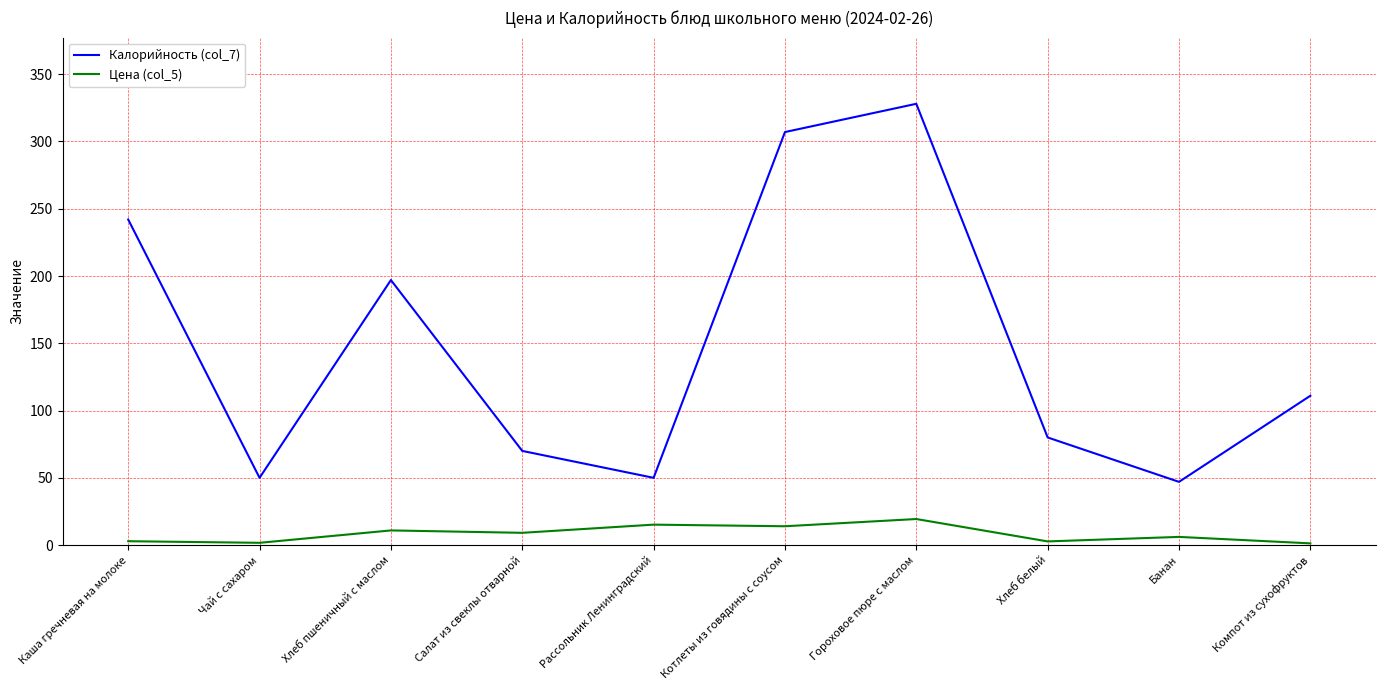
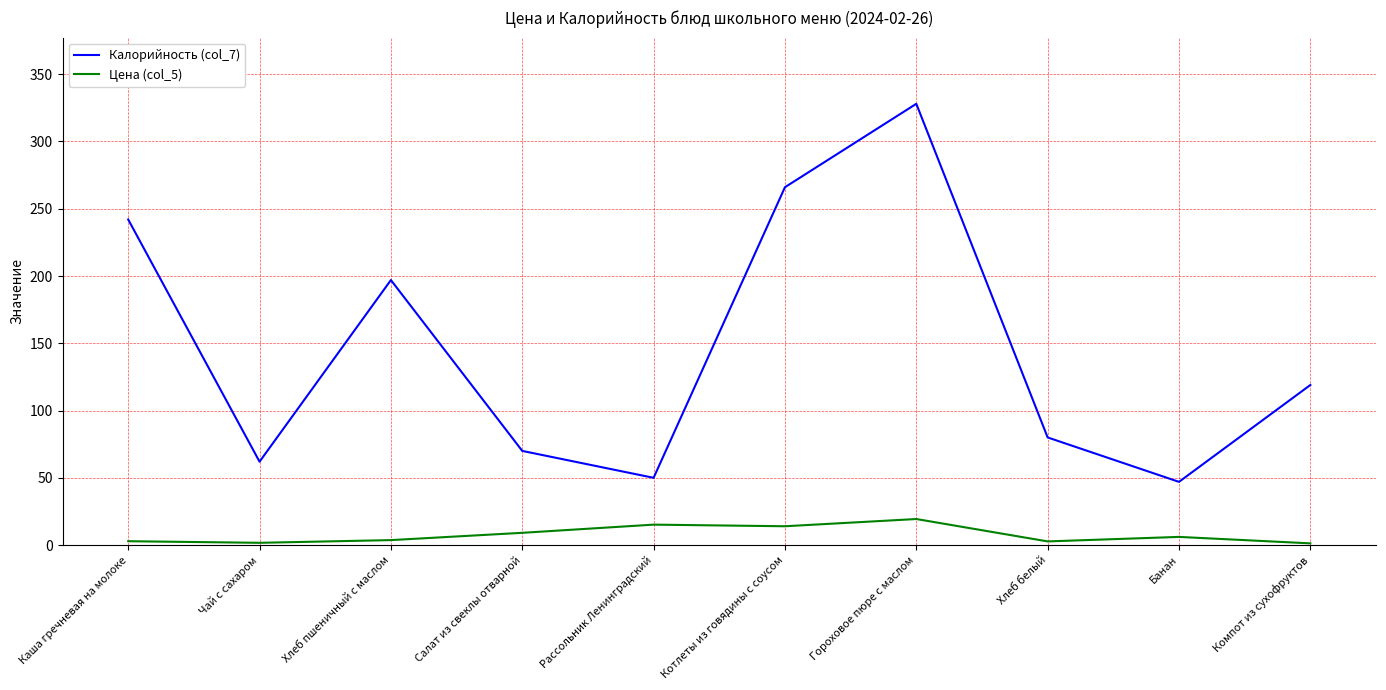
  {
    "Калорийность (col_7)": {
      "Каша гречневая на молоке": 242,
-     "Чай с сахаром": 50,
+     "Чай с сахаром": 62,
      "Хлеб пшеничный с маслом": 197,
      "Салат из свеклы отварной": 70,
      "Рассольник Ленинградский": 50,
-     "Котлеты из говядины с соусом": 307,
+     "Котлеты из говядины с соусом": 266,
      "Гороховое пюре с маслом": 328,
      "Хлеб белый": 80,
      "Банан": 47,
-     "Компот из сухофруктов": 111
+     "Компот из сухофруктов": 119
    },
    "Цена (col_5)": {
      "Каша гречневая на молоке": 3,
      "Чай с сахаром": 2,
-     "Хлеб пшеничный с маслом": 11,
+     "Хлеб пшеничный с маслом": 4,
      "Салат из свеклы отварной": 9,
      "Рассольник Ленинградский": 15,
      "Котлеты из говядины с соусом": 14,
      "Гороховое пюре с маслом": 19,
      "Хлеб белый": 3,
      "Банан": 6,
      "Компот из сухофруктов": 1
    }
  }
